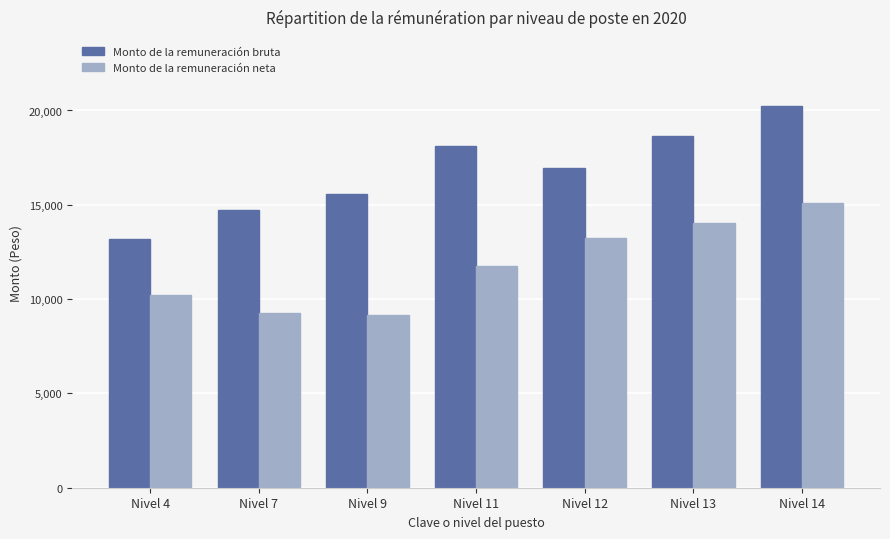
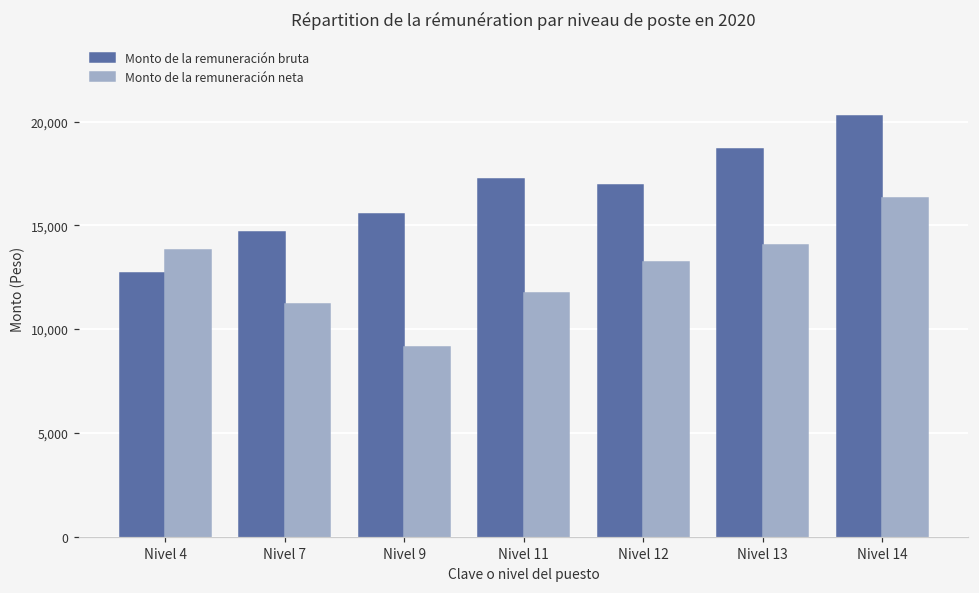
  {
    "Monto de la remuneración bruta": {
-     "Nivel 4": "13,200",
+     "Nivel 4": "12,700",
      "Nivel 7": "14,700",
      "Nivel 9": "15,600",
-     "Nivel 11": "18,100",
+     "Nivel 11": "17,200",
      "Nivel 12": "17,000",
      "Nivel 13": "18,700",
      "Nivel 14": "20,300"
    },
    "Monto de la remuneración neta": {
-     "Nivel 4": "10,200",
-     "Nivel 7": "9,300",
+     "Nivel 4": "13,800",
+     "Nivel 7": "11,200",
      "Nivel 9": "9,100",
      "Nivel 11": "11,800",
      "Nivel 12": "13,200",
      "Nivel 13": "14,000",
-     "Nivel 14": "15,100"
+     "Nivel 14": "16,300"
    }
  }
